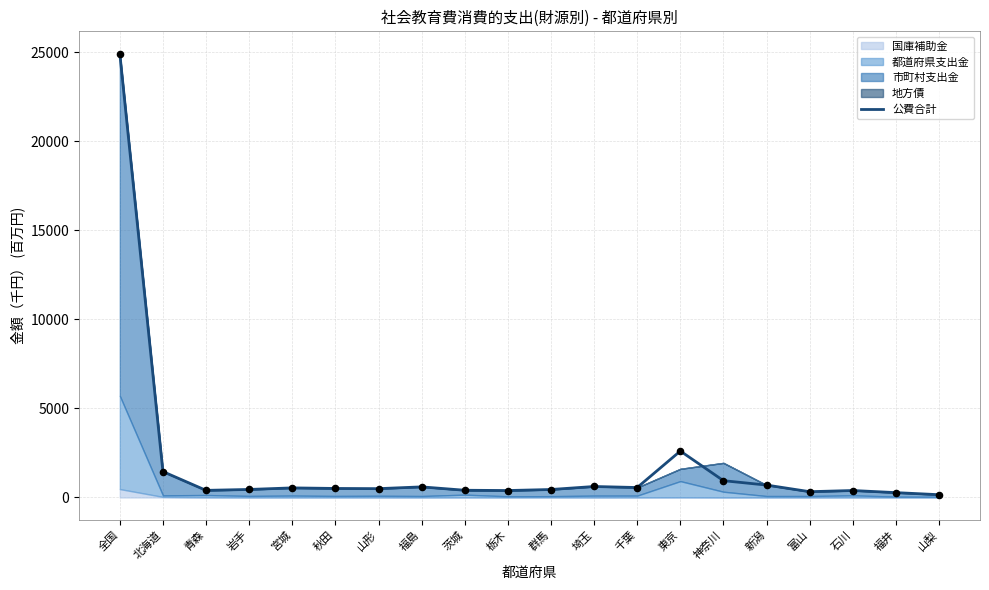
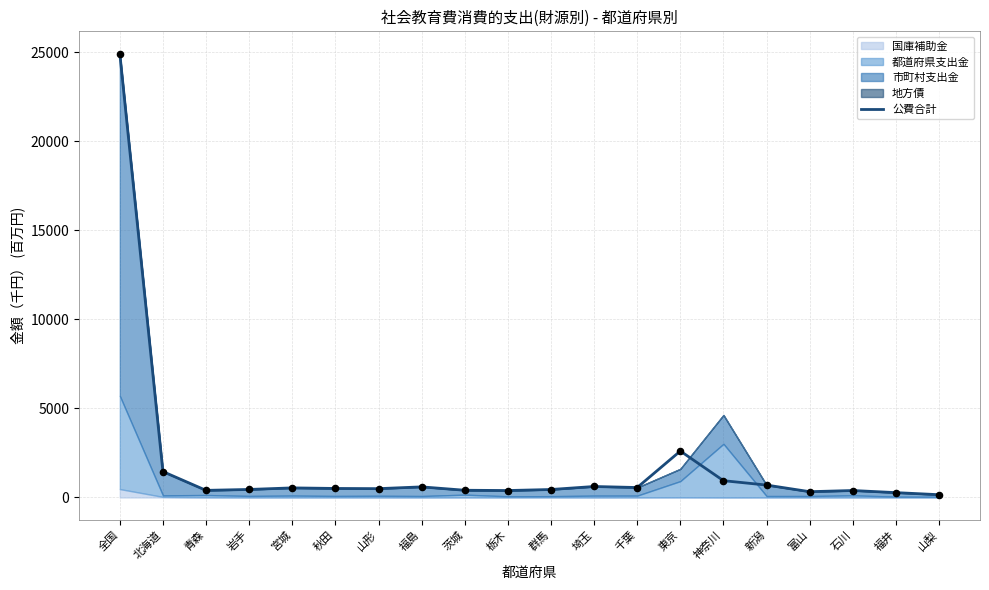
  {
    "国庫補助金": {
      "全国": 500
    },
    "都道府県支出金": {
      "全国": 5200,
      "茨城": 100,
      "東京": 900,
-     "神奈川": 300
+     "神奈川": 3000
    }
  }
